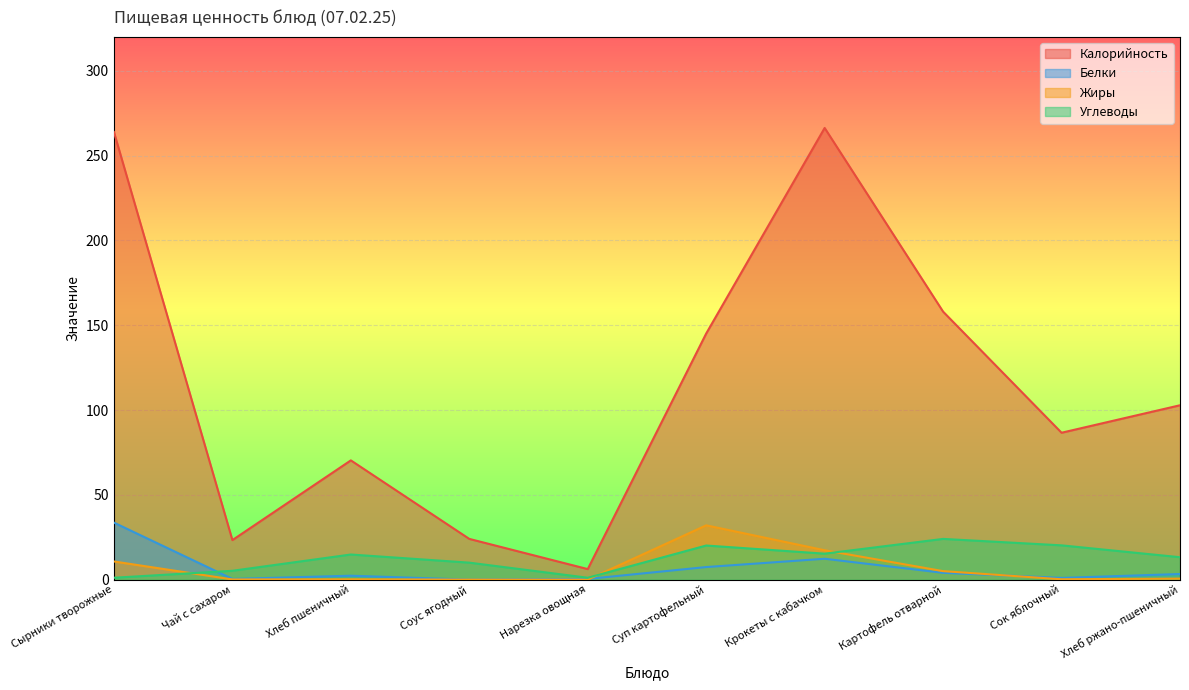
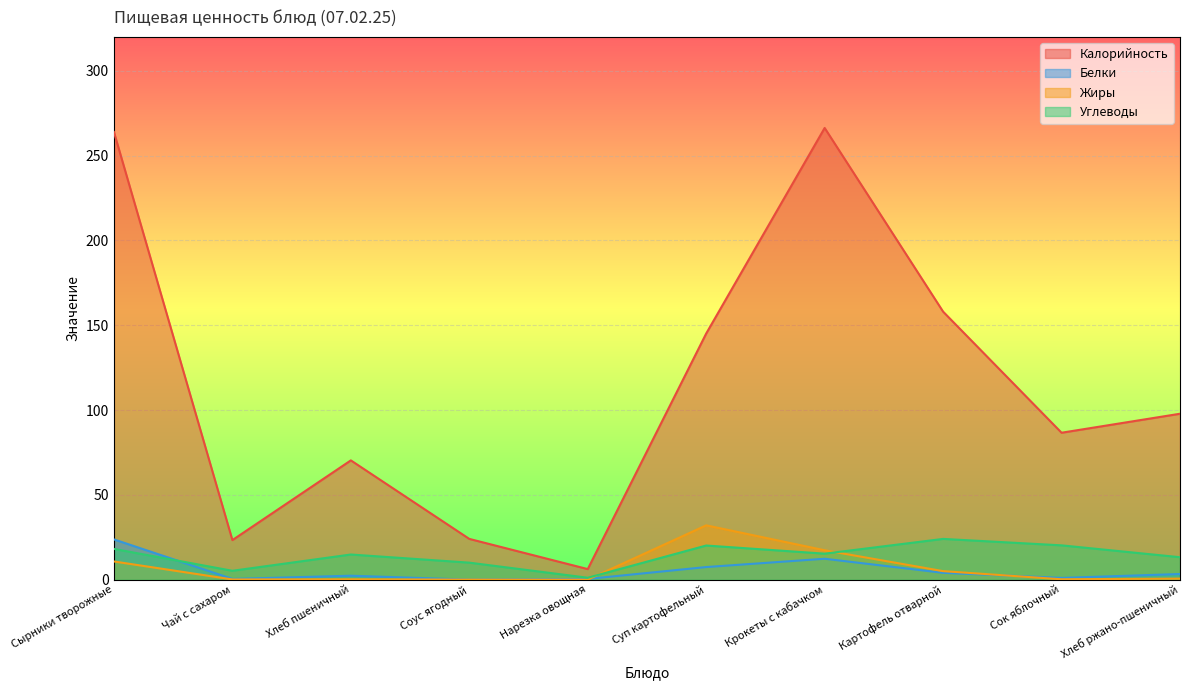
  {
    "Калорийность": {
      "Сырники творожные": 264,
      "Чай с сахаром": 23,
      "Хлеб пшеничный": 70,
      "Соус ягодный": 24,
      "Нарезка овощная": 6,
      "Суп картофельный": 145,
      "Крокеты с кабачком": 266,
      "Картофель отварной": 158,
      "Сок яблочный": 87,
-     "Хлеб ржано-пшеничный": 103
+     "Хлеб ржано-пшеничный": 98
    },
    "Белки": {
-     "Сырники творожные": 34,
+     "Сырники творожные": 24,
      "Хлеб пшеничный": 2,
      "Суп картофельный": 7,
      "Крокеты с кабачком": 12,
      "Хлеб ржано-пшеничный": 3
    },
    "Жиры": {
      "Сырники творожные": 11,
      "Хлеб пшеничный": 0,
      "Суп картофельный": 32,
      "Крокеты с кабачком": 17,
      "Хлеб ржано-пшеничный": 1
    },
    "Углеводы": {
-     "Сырники творожные": 1,
+     "Сырники творожные": 18,
      "Чай с сахаром": 5,
      "Хлеб пшеничный": 15,
      "Соус ягодный": 10,
      "Суп картофельный": 20,
      "Крокеты с кабачком": 15,
      "Картофель отварной": 24,
      "Сок яблочный": 20,
      "Хлеб ржано-пшеничный": 13
    }
  }
